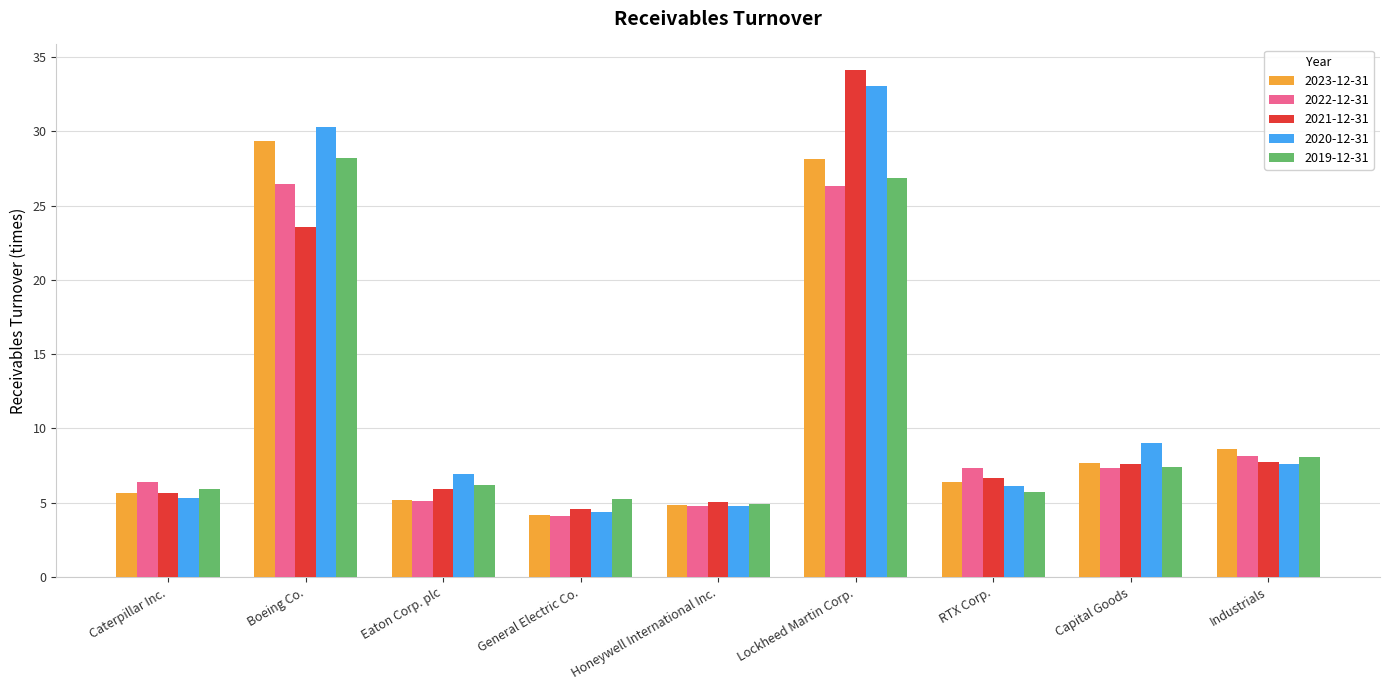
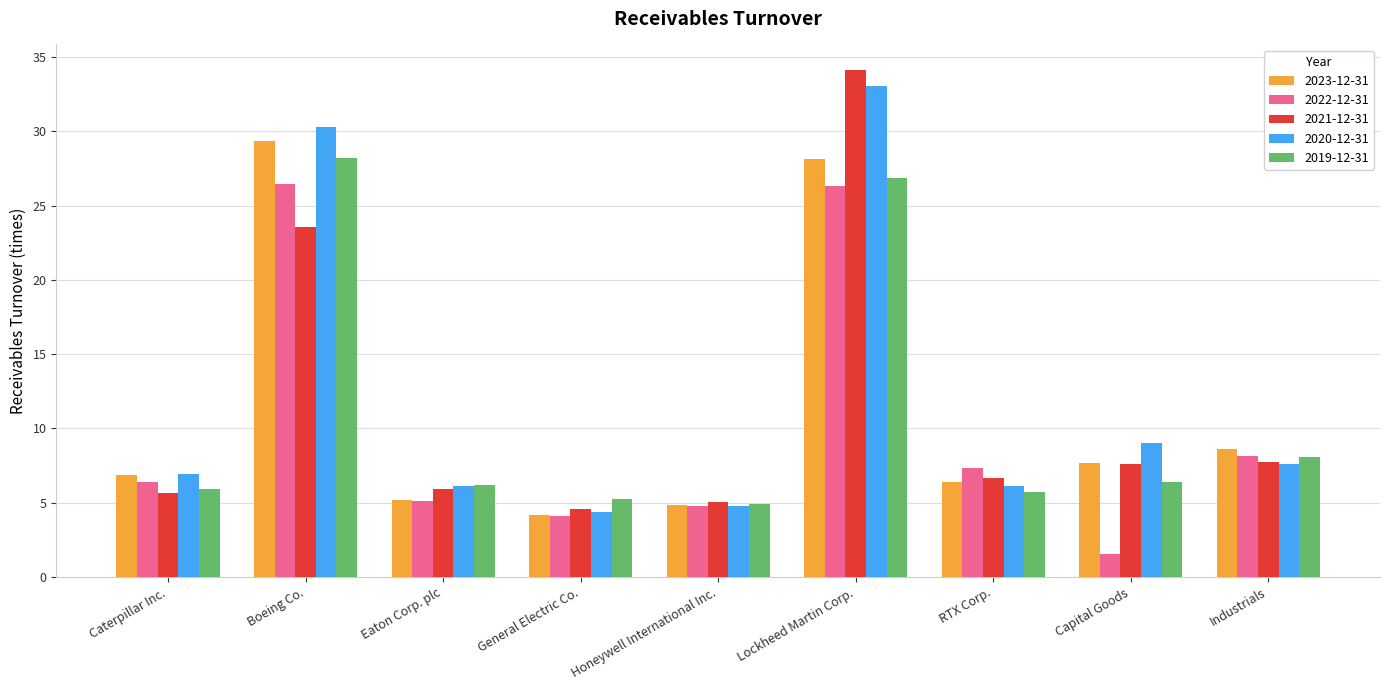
  {
    "2023-12-31": {
-     "Caterpillar Inc.": 5.6,
+     "Caterpillar Inc.": 6.9,
      "Boeing Co.": 29.4,
      "Eaton Corp. plc": 5.2,
      "General Electric Co.": 4.2,
      "Honeywell International Inc.": 4.9,
      "Lockheed Martin Corp.": 28.1,
      "RTX Corp.": 6.4,
      "Capital Goods": 7.7,
      "Industrials": 8.6
    },
    "2022-12-31": {
      "Caterpillar Inc.": 6.4,
      "Boeing Co.": 26.5,
      "Eaton Corp. plc": 5.1,
      "General Electric Co.": 4.1,
      "Honeywell International Inc.": 4.8,
      "Lockheed Martin Corp.": 26.3,
      "RTX Corp.": 7.4,
-     "Capital Goods": 7.4,
+     "Capital Goods": 1.6,
      "Industrials": 8.2
    },
    "2021-12-31": {
      "Caterpillar Inc.": 5.7,
      "Boeing Co.": 23.6,
      "Eaton Corp. plc": 6.0,
      "General Electric Co.": 4.6,
      "Honeywell International Inc.": 5.0,
      "Lockheed Martin Corp.": 34.2,
      "RTX Corp.": 6.7,
      "Capital Goods": 7.6,
      "Industrials": 7.8
    },
    "2020-12-31": {
-     "Caterpillar Inc.": 5.3,
+     "Caterpillar Inc.": 6.9,
      "Boeing Co.": 30.3,
-     "Eaton Corp. plc": 7.0,
+     "Eaton Corp. plc": 6.2,
      "General Electric Co.": 4.4,
      "Honeywell International Inc.": 4.8,
      "Lockheed Martin Corp.": 33.1,
      "RTX Corp.": 6.1,
      "Capital Goods": 9.0,
      "Industrials": 7.6
    },
    "2019-12-31": {
      "Caterpillar Inc.": 5.9,
      "Boeing Co.": 28.2,
      "Eaton Corp. plc": 6.2,
      "General Electric Co.": 5.2,
      "Honeywell International Inc.": 4.9,
      "Lockheed Martin Corp.": 26.9,
      "RTX Corp.": 5.7,
-     "Capital Goods": 7.4,
+     "Capital Goods": 6.4,
      "Industrials": 8.1
    }
  }
